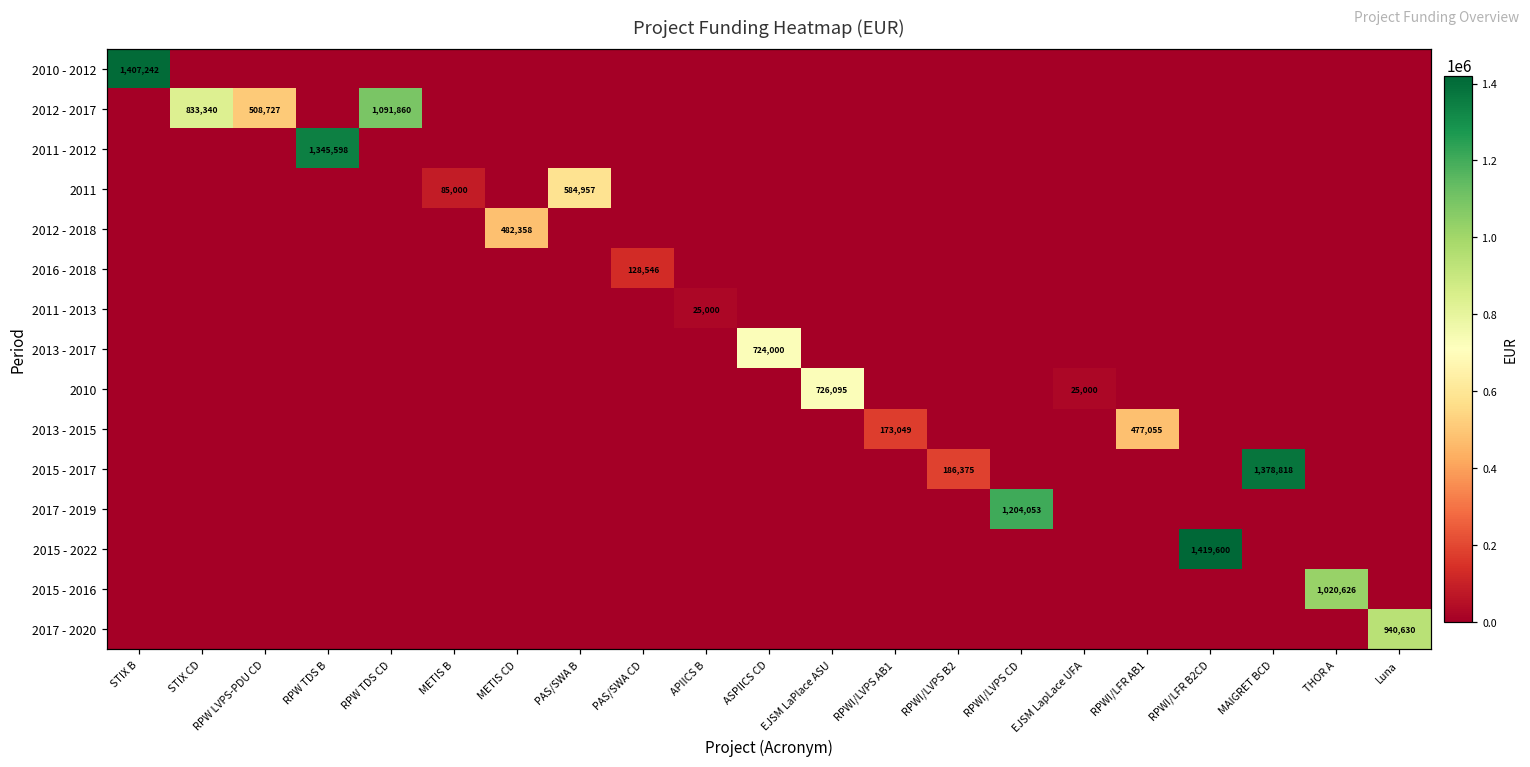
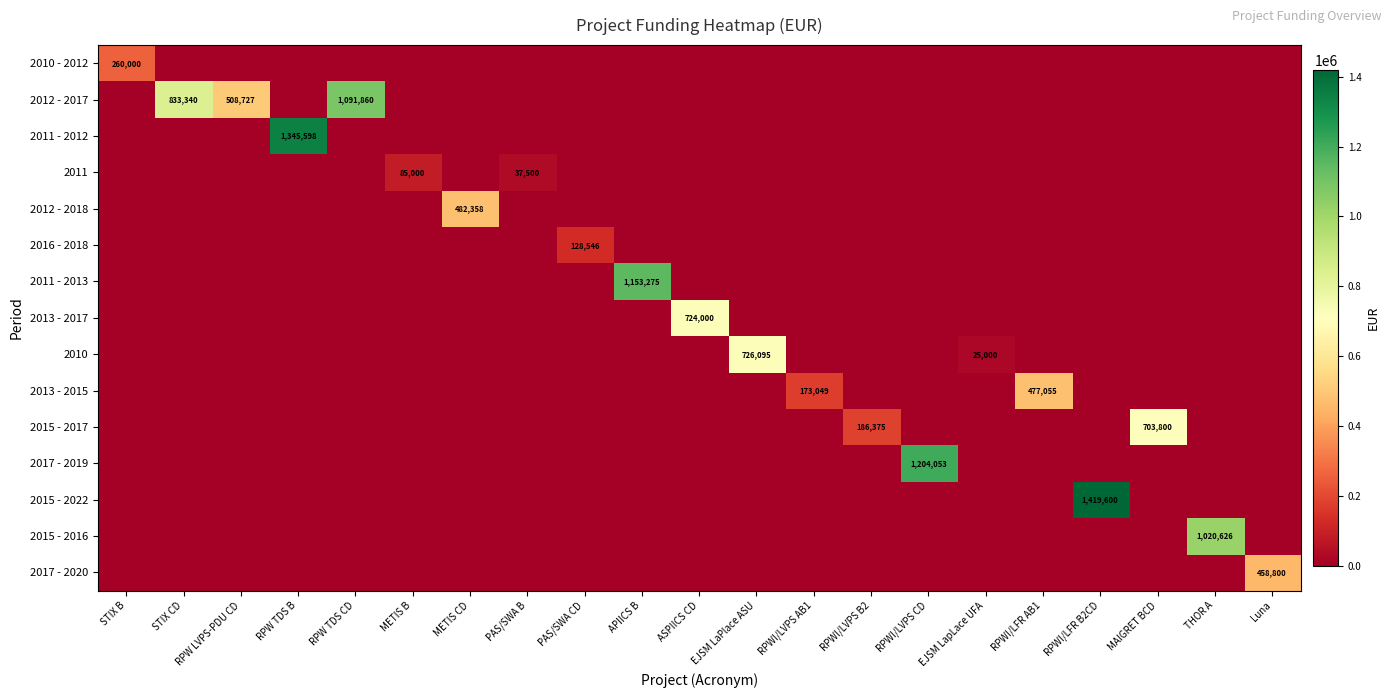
  {
    "2010 - 2012": {
-     "STIX B": "1,407,242"
+     "STIX B": "260,000"
    },
    "2012 - 2017": {
      "STIX CD": "833,340",
      "RPW LVPS-PDU CD": "508,727",
      "RPW TDS CD": "1,091,860"
    },
    "2011 - 2012": {
      "RPW TDS B": "1,345,598"
    },
    "2011": {
      "METIS B": "85,000",
-     "PAS/SWA B": "584,957"
+     "PAS/SWA B": "37,500"
    },
    "2012 - 2018": {
      "METIS CD": "482,358"
    },
    "2016 - 2018": {
      "PAS/SWA CD": "128,546"
    },
    "2011 - 2013": {
-     "APIICS B": "25,000"
+     "APIICS B": "1,153,275"
    },
    "2013 - 2017": {
      "ASPIICS CD": "724,000"
    },
    "2010": {
      "EJSM LaPlace ASU": "726,095",
      "EJSM LapLace UFA": "25,000"
    },
    "2013 - 2015": {
      "RPWI/LVPS AB1": "173,049",
      "RPWI/LFR AB1": "477,055"
    },
    "2015 - 2017": {
      "RPWI/LVPS B2": "186,375",
-     "MAIGRET BCD": "1,378,818"
+     "MAIGRET BCD": "703,800"
    },
    "2017 - 2019": {
      "RPWI/LVPS CD": "1,204,053"
    },
    "2015 - 2022": {
      "RPWI/LFR B2CD": "1,419,600"
    },
    "2015 - 2016": {
      "THOR A": "1,020,626"
    },
    "2017 - 2020": {
-     "Luna": "940,630"
+     "Luna": "458,800"
    }
  }
